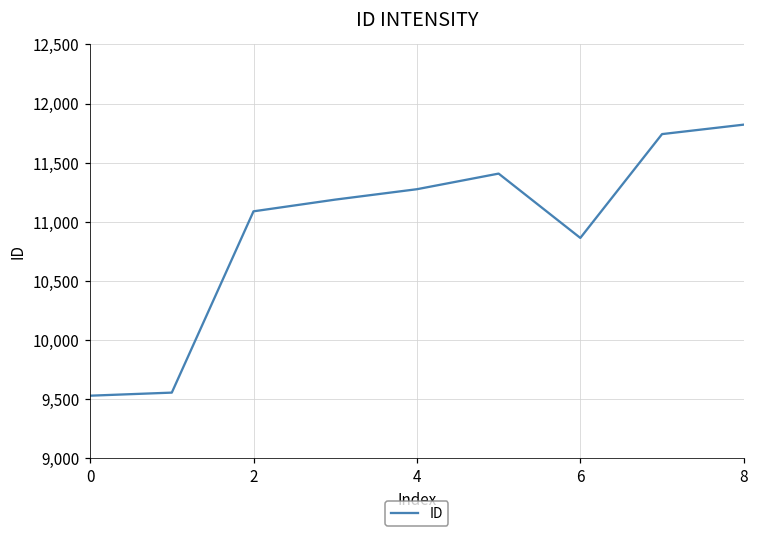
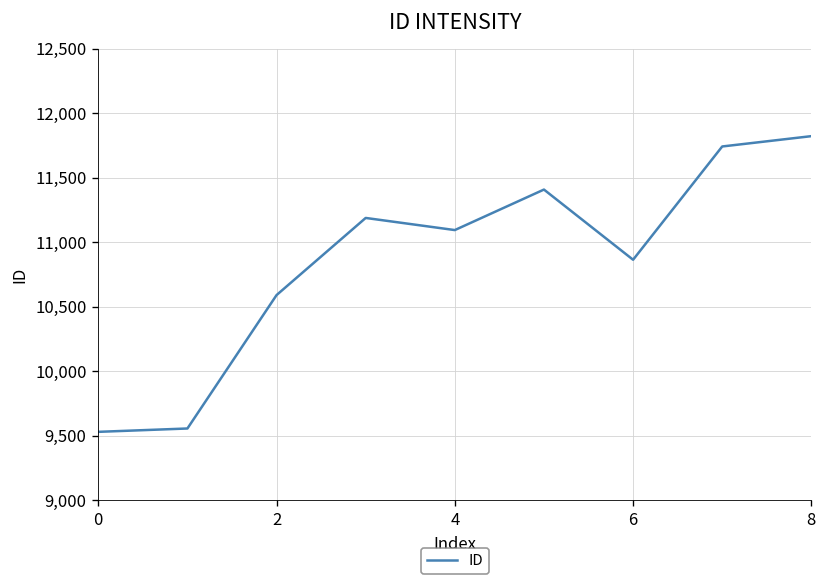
  {
    "0": "9,530",
-   "2": "11,090",
-   "4": "11,280",
+   "2": "10,590",
+   "4": "11,090",
    "6": "10,860",
    "8": "11,820"
  }
